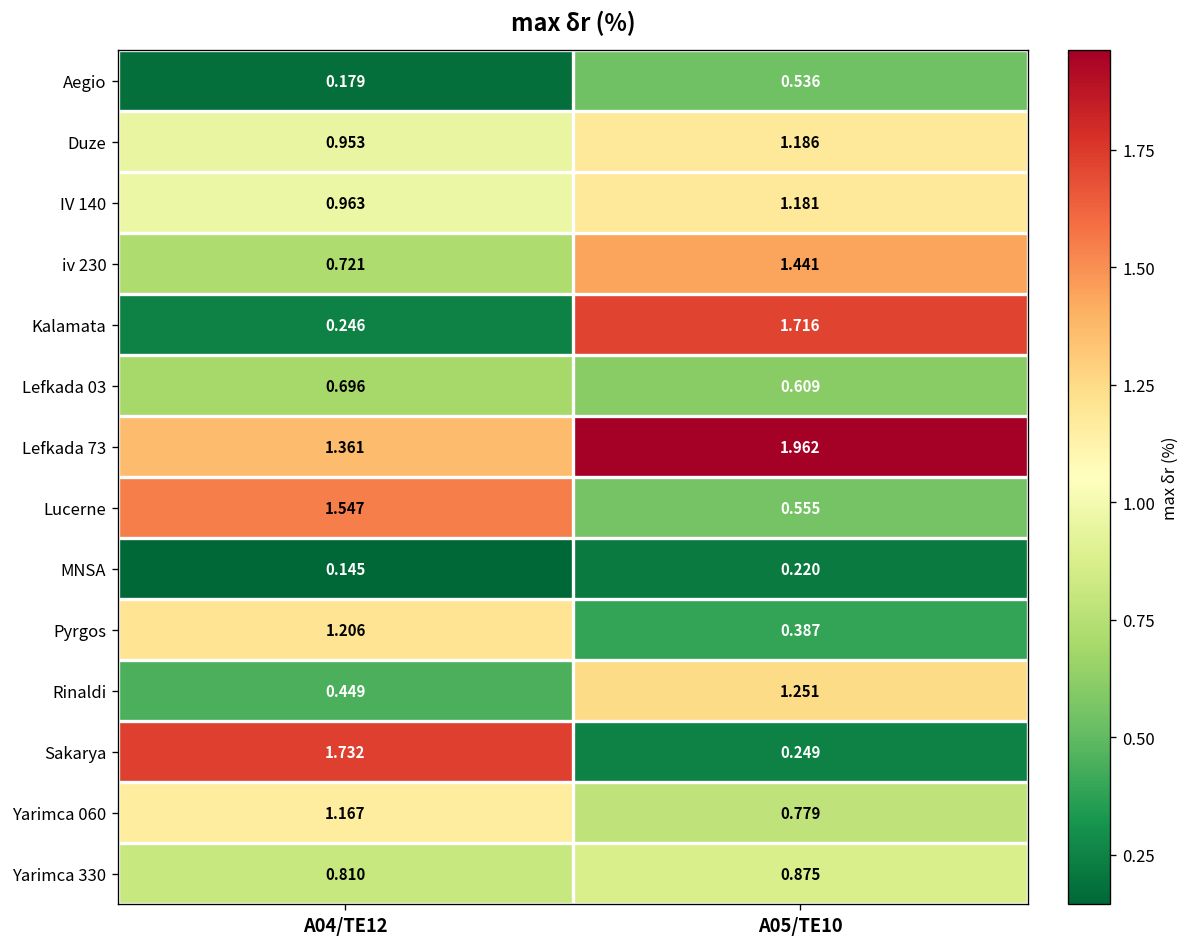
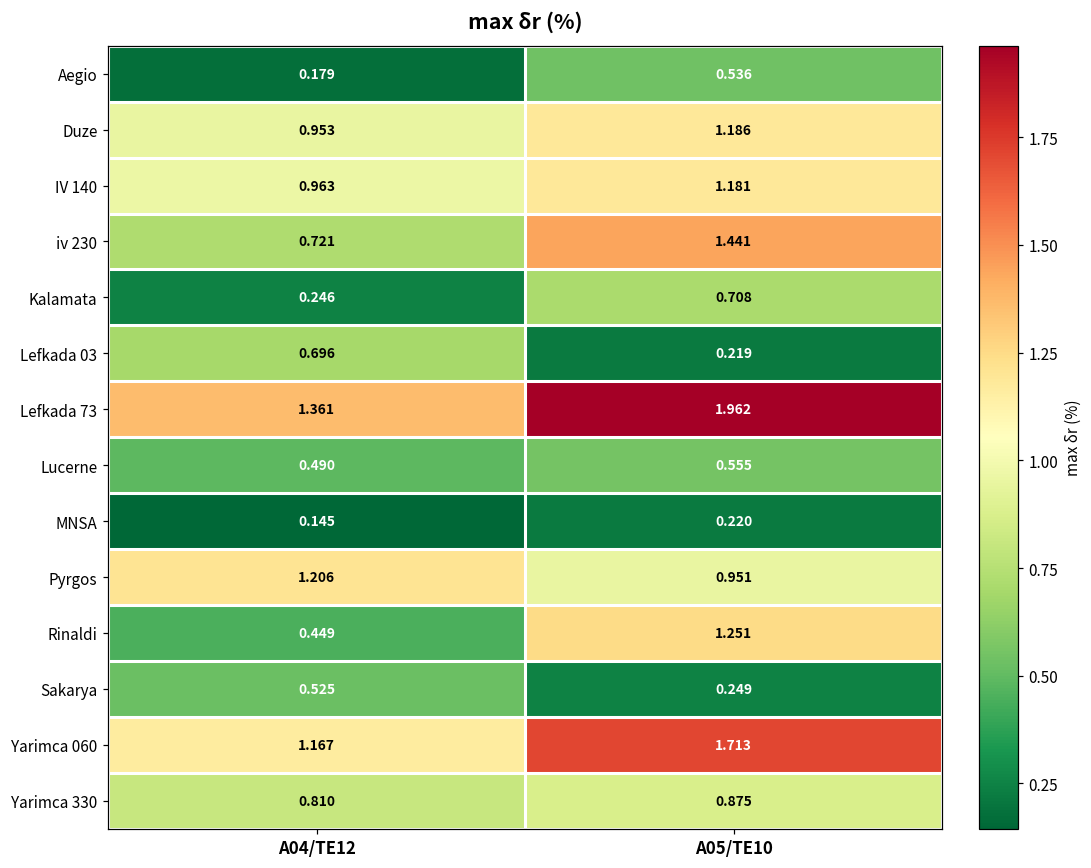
  {
    "Aegio": {
      "A04/TE12": 0.179,
      "A05/TE10": 0.536
    },
    "Duze": {
      "A04/TE12": 0.953,
      "A05/TE10": 1.186
    },
    "IV 140": {
      "A04/TE12": 0.963,
      "A05/TE10": 1.181
    },
    "iv 230": {
      "A04/TE12": 0.721,
      "A05/TE10": 1.441
    },
    "Kalamata": {
      "A04/TE12": 0.246,
-     "A05/TE10": 1.716
+     "A05/TE10": 0.708
    },
    "Lefkada 03": {
      "A04/TE12": 0.696,
-     "A05/TE10": 0.609
+     "A05/TE10": 0.219
    },
    "Lefkada 73": {
      "A04/TE12": 1.361,
      "A05/TE10": 1.962
    },
    "Lucerne": {
-     "A04/TE12": 1.547,
+     "A04/TE12": 0.490,
      "A05/TE10": 0.555
    },
    "MNSA": {
      "A04/TE12": 0.145,
      "A05/TE10": 0.220
    },
    "Pyrgos": {
      "A04/TE12": 1.206,
-     "A05/TE10": 0.387
+     "A05/TE10": 0.951
    },
    "Rinaldi": {
      "A04/TE12": 0.449,
      "A05/TE10": 1.251
    },
    "Sakarya": {
-     "A04/TE12": 1.732,
+     "A04/TE12": 0.525,
      "A05/TE10": 0.249
    },
    "Yarimca 060": {
      "A04/TE12": 1.167,
-     "A05/TE10": 0.779
+     "A05/TE10": 1.713
    },
    "Yarimca 330": {
      "A04/TE12": 0.810,
      "A05/TE10": 0.875
    }
  }
